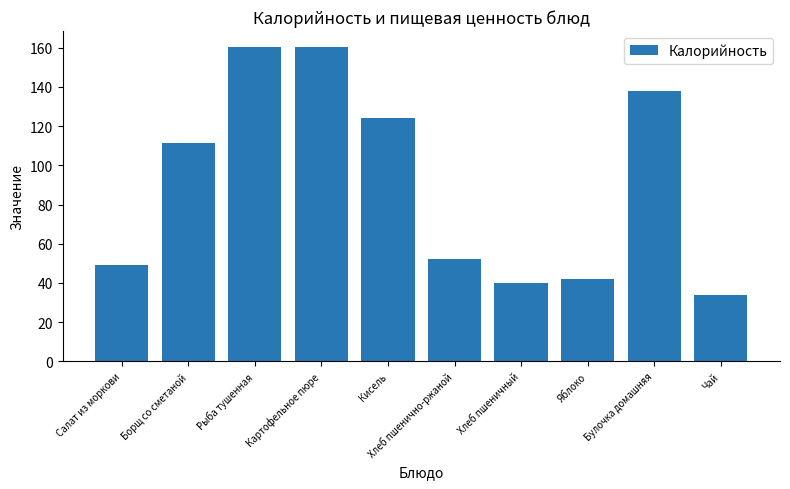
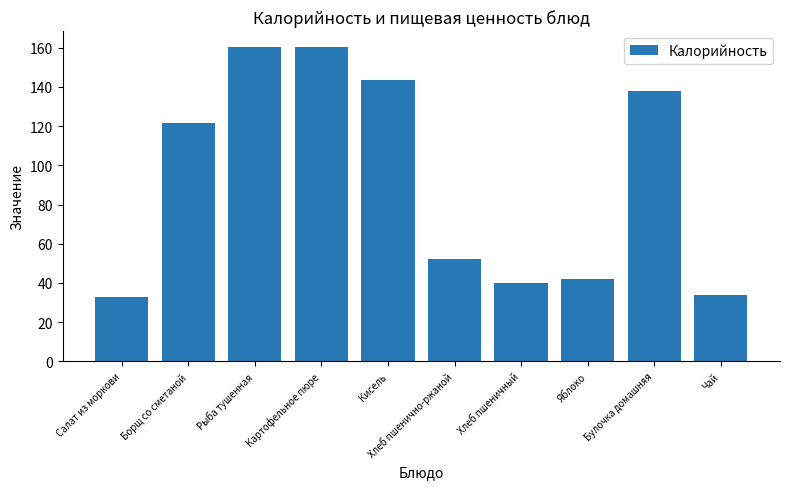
  {
-   "Салат из моркови": 49,
-   "Борщ со сметаной": 111,
+   "Салат из моркови": 33,
+   "Борщ со сметаной": 122,
    "Рыба тушенная": 160,
    "Картофельное пюре": 161,
-   "Кисель": 124,
+   "Кисель": 144,
    "Хлеб пшенично-ржаной": 52,
    "Хлеб пшеничный": 40,
    "Яблоко": 42,
    "Булочка домашняя": 138,
    "Чай": 34
  }
